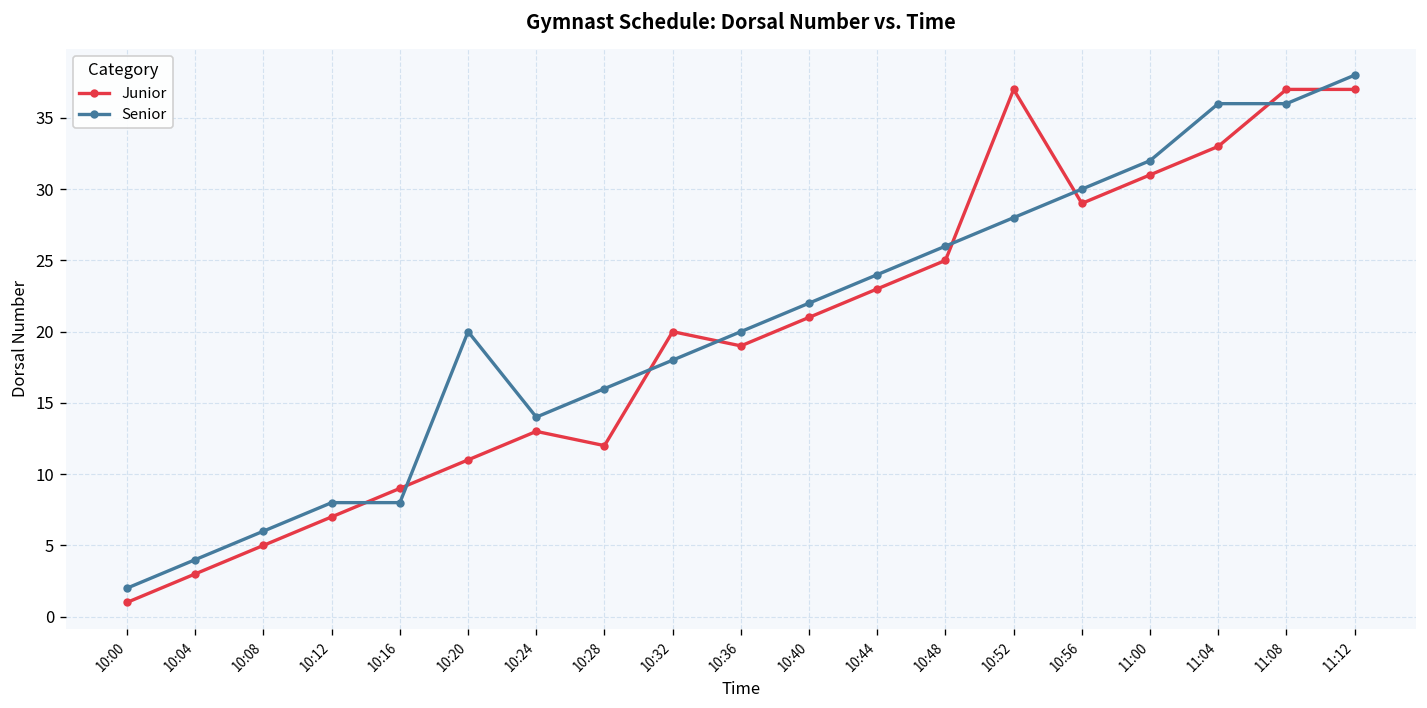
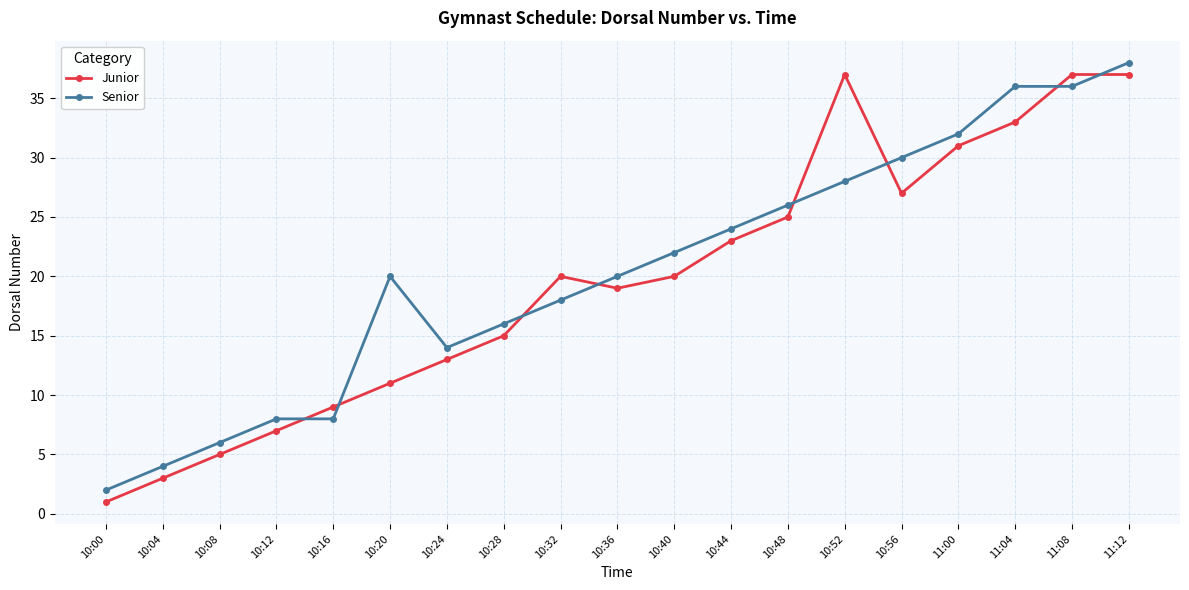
  {
    "Junior": {
      "10:00": 1,
      "10:04": 3,
      "10:08": 5,
      "10:12": 7,
      "10:16": 9,
      "10:20": 11,
      "10:24": 13,
-     "10:28": 12,
+     "10:28": 15,
      "10:32": 20,
      "10:36": 19,
-     "10:40": 21,
+     "10:40": 20,
      "10:44": 23,
      "10:48": 25,
      "10:52": 37,
-     "10:56": 29,
+     "10:56": 27,
      "11:00": 31,
      "11:04": 33,
      "11:08": 37,
      "11:12": 37
    },
    "Senior": {
      "10:00": 2,
      "10:04": 4,
      "10:08": 6,
      "10:12": 8,
      "10:16": 8,
      "10:20": 20,
      "10:24": 14,
      "10:28": 16,
      "10:32": 18,
      "10:36": 20,
      "10:40": 22,
      "10:44": 24,
      "10:48": 26,
      "10:52": 28,
      "10:56": 30,
      "11:00": 32,
      "11:04": 36,
      "11:08": 36,
      "11:12": 38
    }
  }
